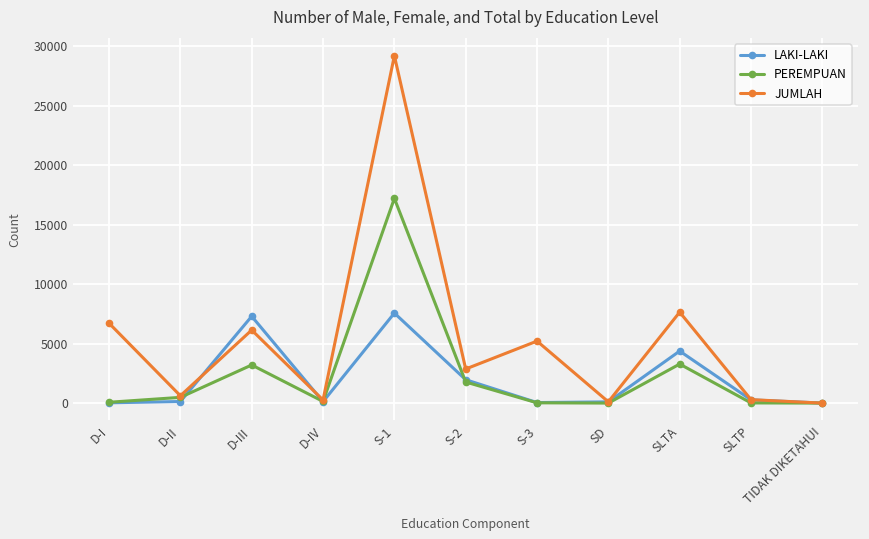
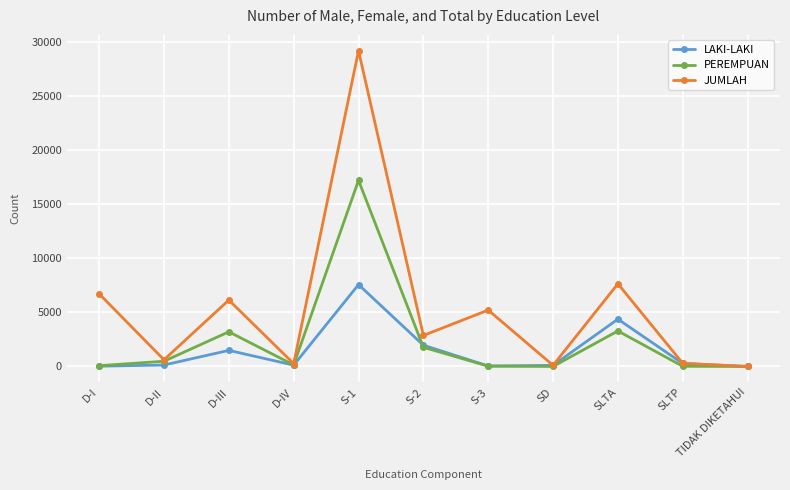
  {
    "LAKI-LAKI": {
      "D-II": 100,
-     "D-III": 7300,
+     "D-III": 1500,
      "S-1": 7600,
      "SLTA": 4400
    },
    "PEREMPUAN": {
      "D-III": 3200,
      "S-1": 17200,
      "SLTA": 3300,
      "SLTP": 0
    },
    "JUMLAH": {
      "D-I": 6700,
      "D-III": 6100,
      "S-1": 29200,
      "S-2": 2900,
      "S-3": 5200,
      "SLTA": 7700
    }
  }
